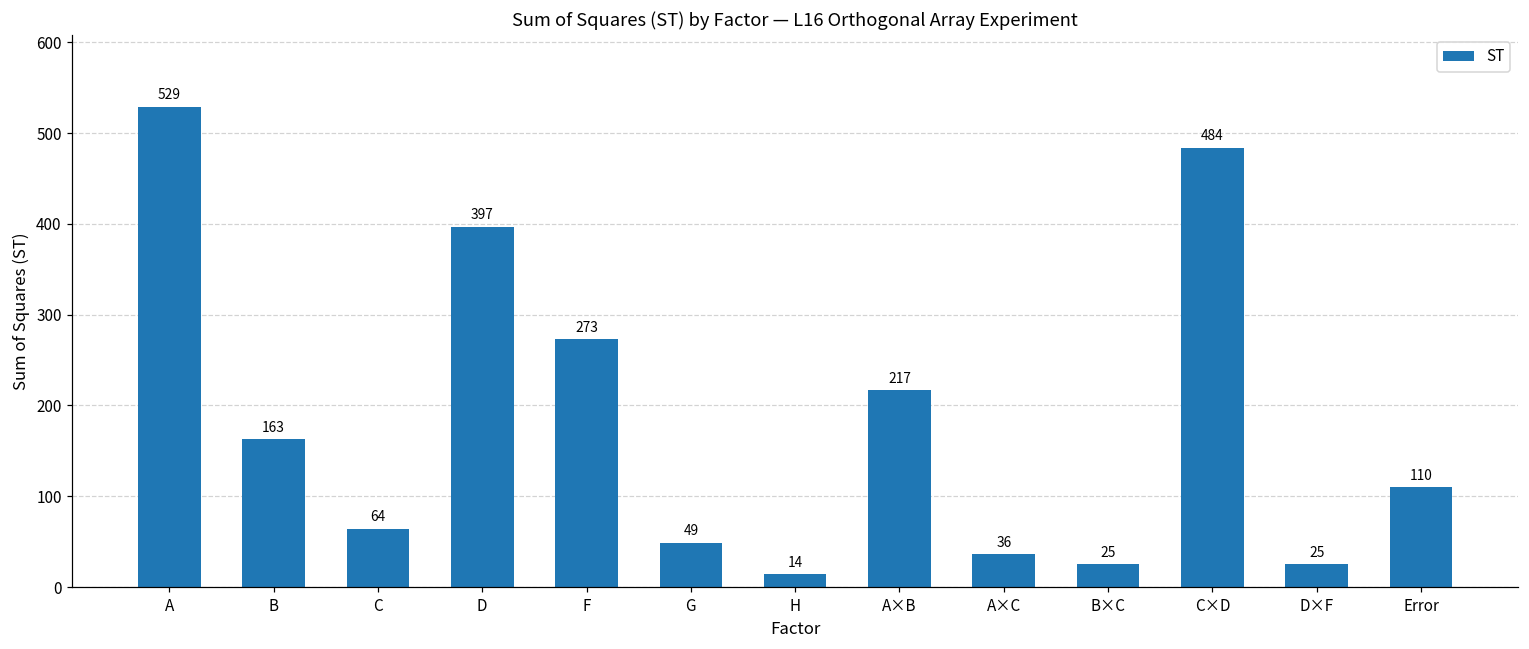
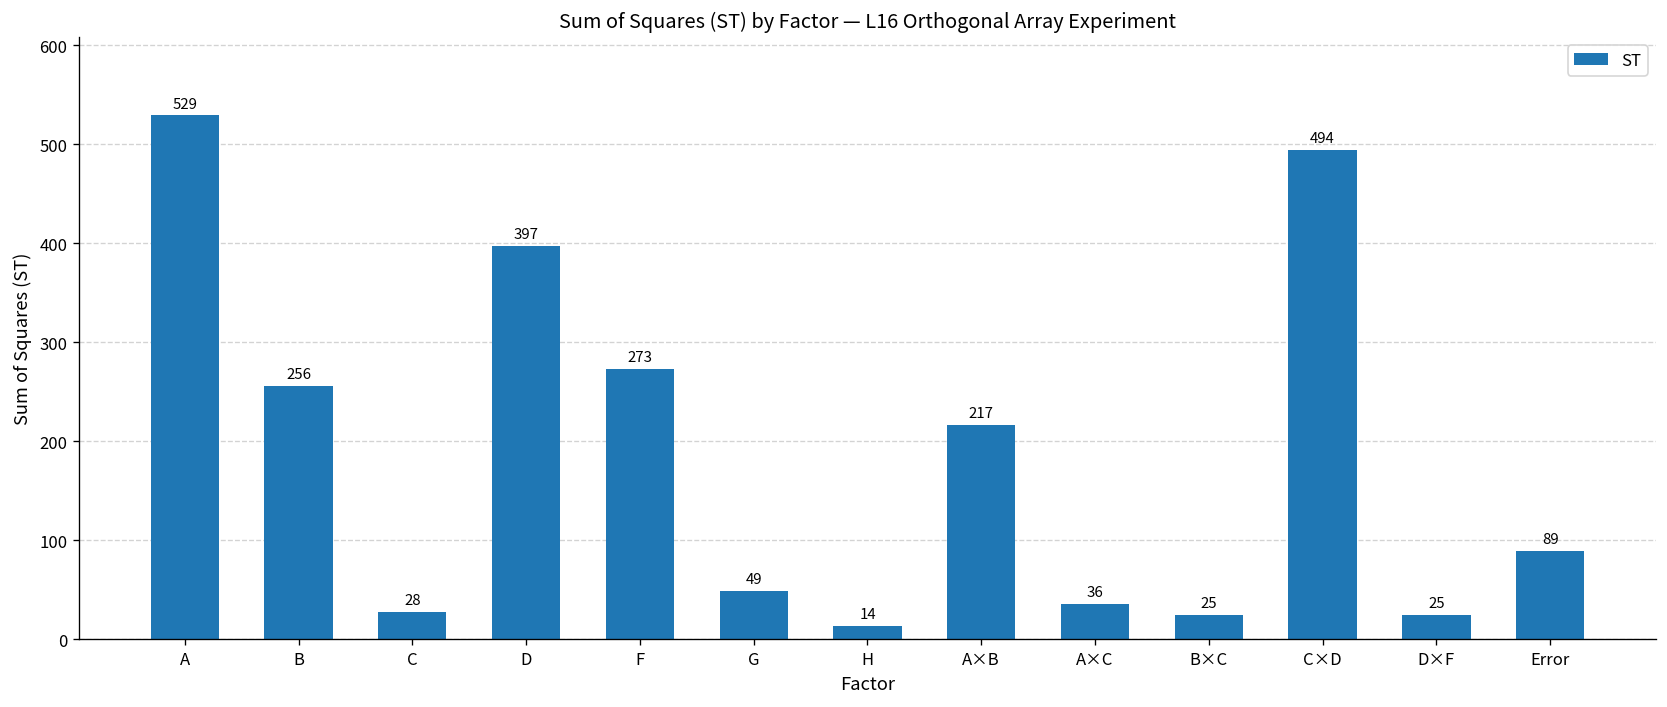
  {
    "A": 529,
-   "B": 163,
-   "C": 64,
+   "B": 256,
+   "C": 28,
    "D": 397,
    "F": 273,
    "G": 49,
    "H": 14,
    "A×B": 217,
    "A×C": 36,
    "B×C": 25,
-   "C×D": 484,
+   "C×D": 494,
    "D×F": 25,
-   "Error": 110
+   "Error": 89
  }
